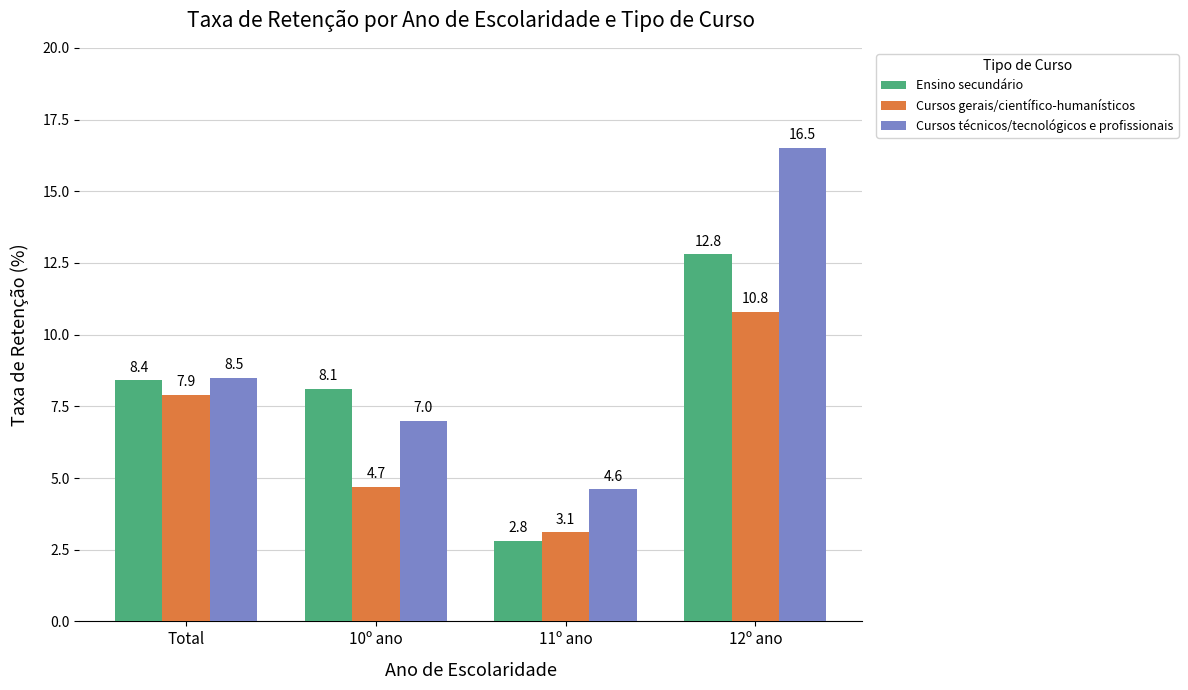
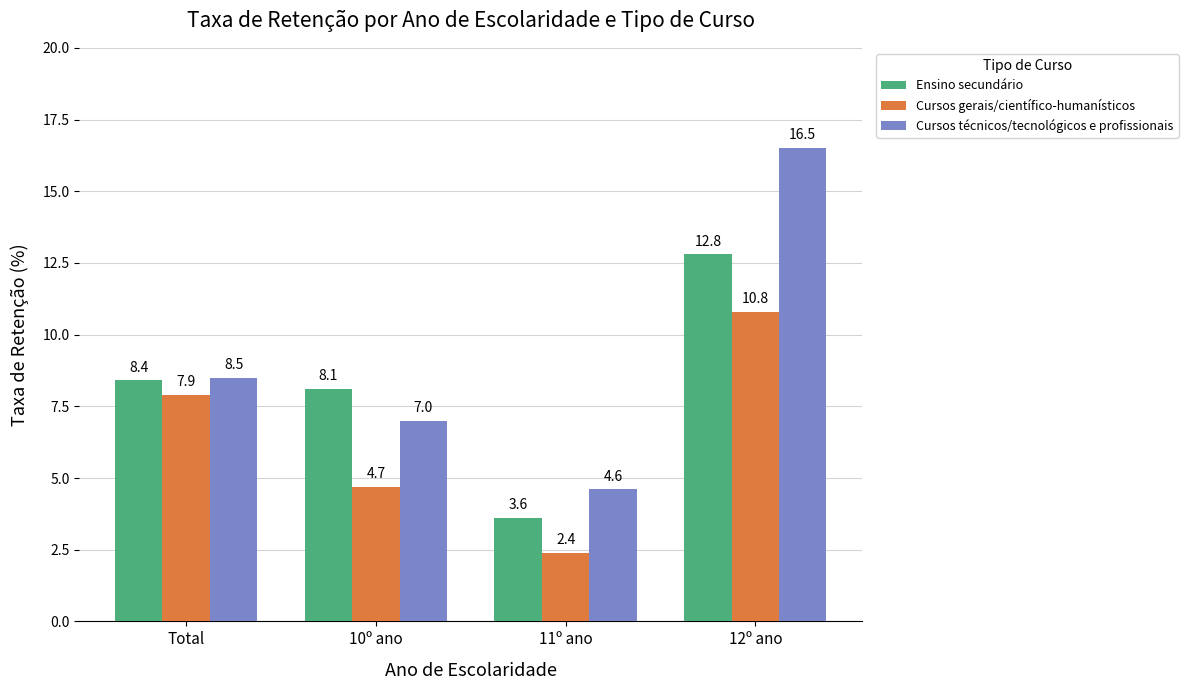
  {
    "Ensino secundário": {
      "Total": 8.4,
      "10º ano": 8.1,
-     "11º ano": 2.8,
+     "11º ano": 3.6,
      "12º ano": 12.8
    },
    "Cursos gerais/científico-humanísticos": {
      "Total": 7.9,
      "10º ano": 4.7,
-     "11º ano": 3.1,
+     "11º ano": 2.4,
      "12º ano": 10.8
    },
    "Cursos técnicos/tecnológicos e profissionais": {
      "Total": 8.5,
      "10º ano": 7.0,
      "11º ano": 4.6,
      "12º ano": 16.5
    }
  }
